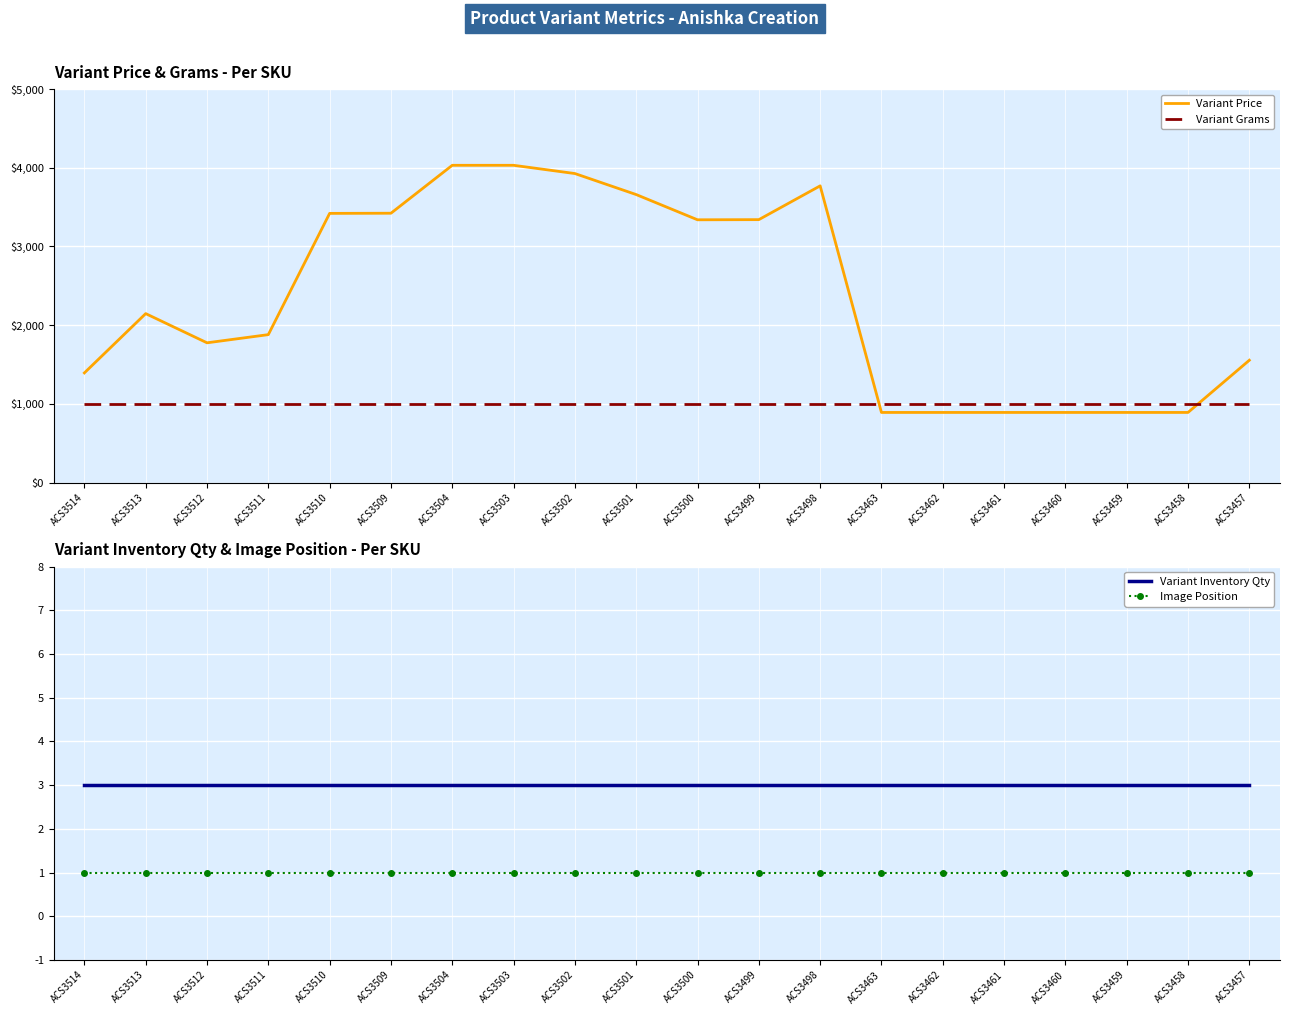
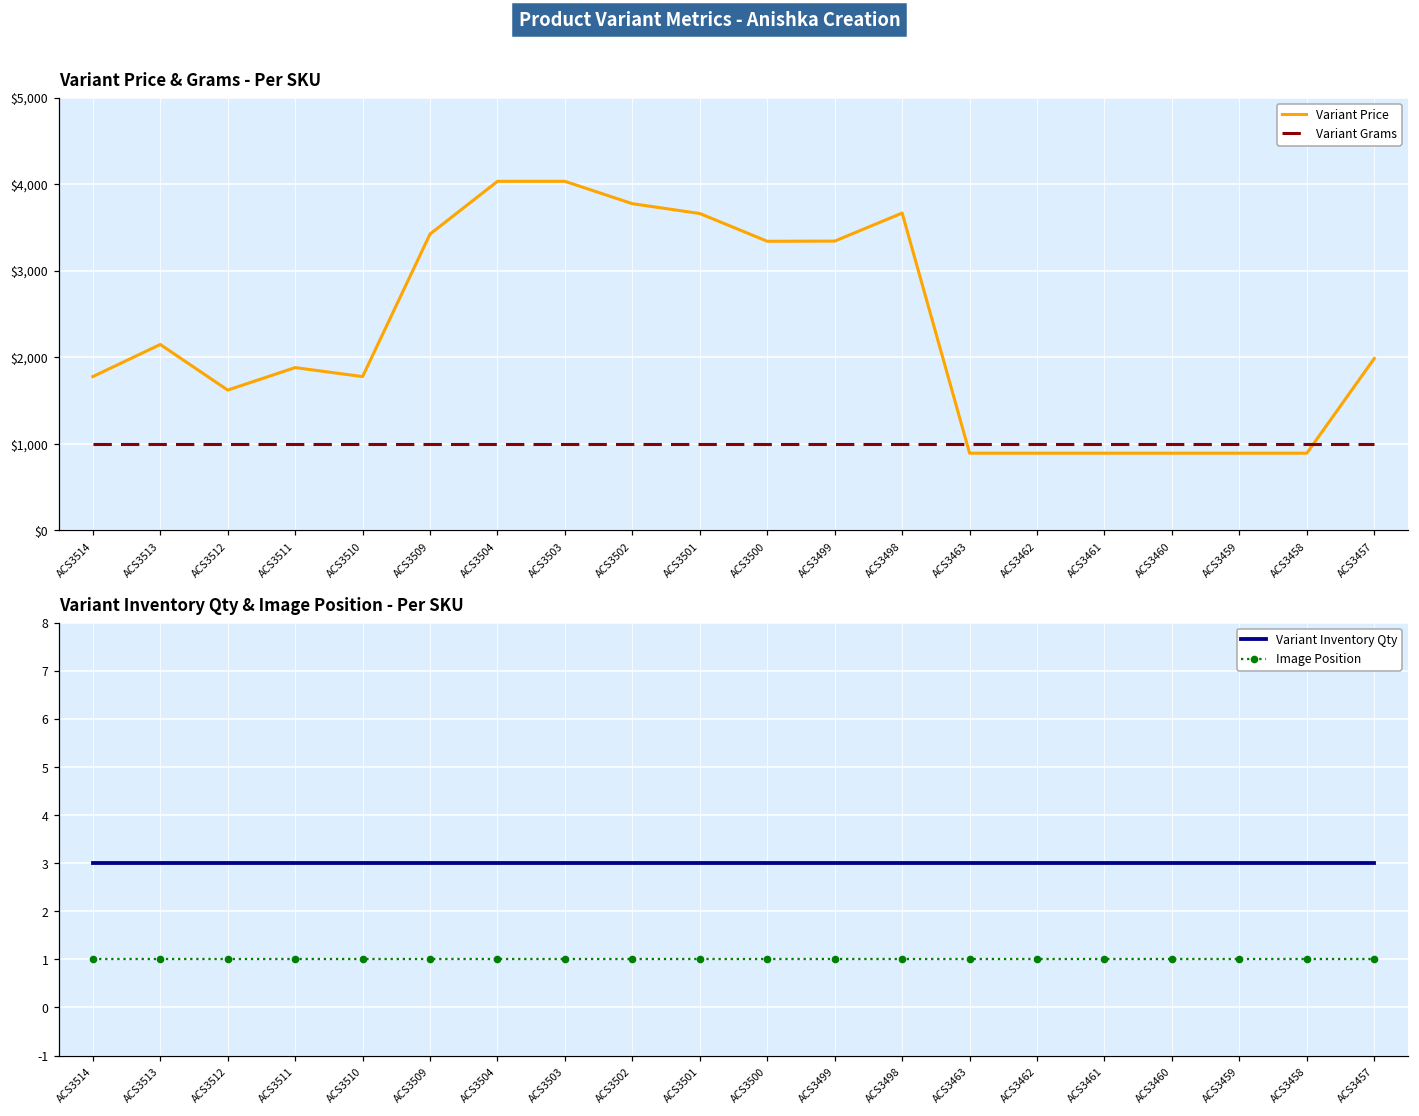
  {
    "Variant Price & Grams - Per SKU": {
      "Variant Price": {
-       "ACS3514": "$1,400",
+       "ACS3514": "$1,800",
        "ACS3513": "$2,100",
-       "ACS3512": "$1,800",
+       "ACS3512": "$1,600",
        "ACS3511": "$1,900",
-       "ACS3510": "$3,400",
+       "ACS3510": "$1,800",
        "ACS3509": "$3,400",
        "ACS3504": "$4,000",
        "ACS3503": "$4,000",
-       "ACS3502": "$3,900",
+       "ACS3502": "$3,800",
        "ACS3501": "$3,700",
        "ACS3500": "$3,300",
        "ACS3499": "$3,300",
-       "ACS3498": "$3,800",
+       "ACS3498": "$3,700",
        "ACS3463": "$900",
        "ACS3462": "$900",
        "ACS3461": "$900",
        "ACS3460": "$900",
        "ACS3459": "$900",
        "ACS3458": "$900",
-       "ACS3457": "$1,600"
+       "ACS3457": "$2,000"
      },
      "Variant Grams": {
        "ACS3514": "$1,000",
        "ACS3513": "$1,000",
        "ACS3512": "$1,000",
        "ACS3511": "$1,000",
        "ACS3510": "$1,000",
        "ACS3509": "$1,000",
        "ACS3504": "$1,000",
        "ACS3503": "$1,000",
        "ACS3502": "$1,000",
        "ACS3501": "$1,000",
        "ACS3500": "$1,000",
        "ACS3499": "$1,000",
        "ACS3498": "$1,000",
        "ACS3463": "$1,000",
        "ACS3462": "$1,000",
        "ACS3461": "$1,000",
        "ACS3460": "$1,000",
        "ACS3459": "$1,000",
        "ACS3458": "$1,000",
        "ACS3457": "$1,000"
      }
    },
    "Variant Inventory Qty & Image Position - Per SKU": {
      "Variant Inventory Qty": {
        "ACS3514": "3.0",
        "ACS3513": "3.0",
        "ACS3512": "3.0",
        "ACS3511": "3.0",
        "ACS3510": "3.0",
        "ACS3509": "3.0",
        "ACS3504": "3.0",
        "ACS3503": "3.0",
        "ACS3502": "3.0",
        "ACS3501": "3.0",
        "ACS3500": "3.0",
        "ACS3499": "3.0",
        "ACS3498": "3.0",
        "ACS3463": "3.0",
        "ACS3462": "3.0",
        "ACS3461": "3.0",
        "ACS3460": "3.0",
        "ACS3459": "3.0",
        "ACS3458": "3.0",
        "ACS3457": "3.0"
      },
      "Image Position": {
        "ACS3514": "1.0",
        "ACS3513": "1.0",
        "ACS3512": "1.0",
        "ACS3511": "1.0",
        "ACS3510": "1.0",
        "ACS3509": "1.0",
        "ACS3504": "1.0",
        "ACS3503": "1.0",
        "ACS3502": "1.0",
        "ACS3501": "1.0",
        "ACS3500": "1.0",
        "ACS3499": "1.0",
        "ACS3498": "1.0",
        "ACS3463": "1.0",
        "ACS3462": "1.0",
        "ACS3461": "1.0",
        "ACS3460": "1.0",
        "ACS3459": "1.0",
        "ACS3458": "1.0",
        "ACS3457": "1.0"
      }
    }
  }
